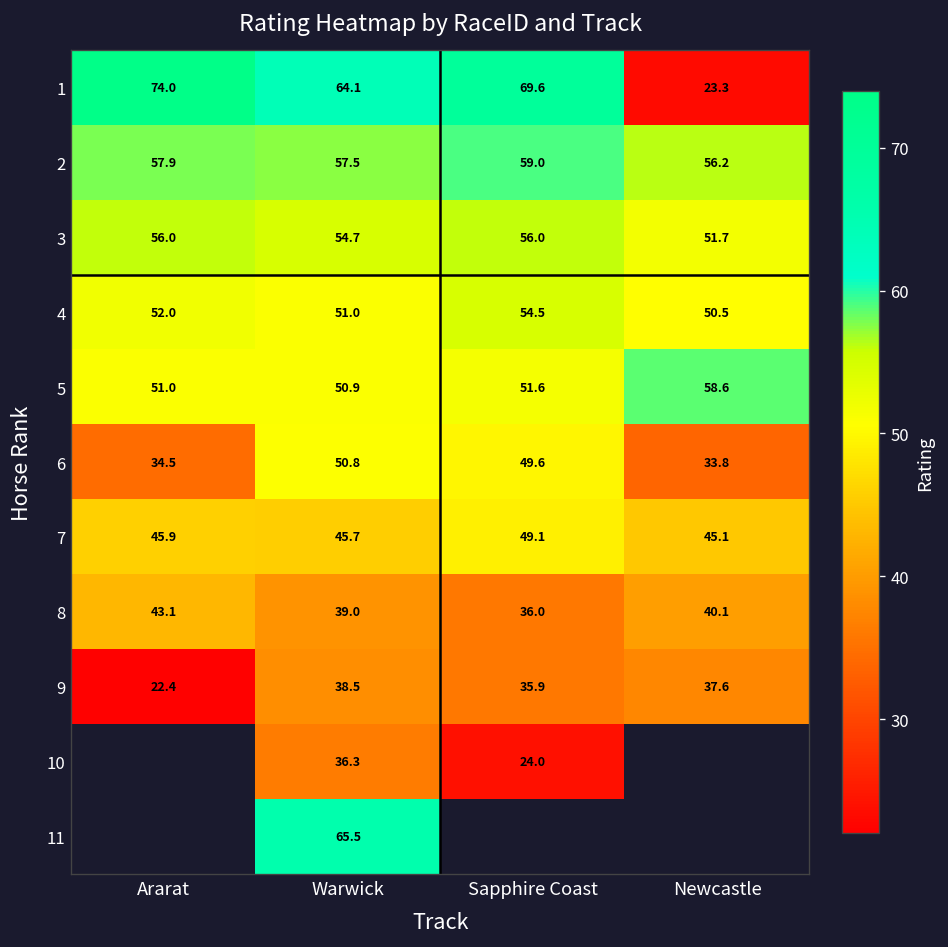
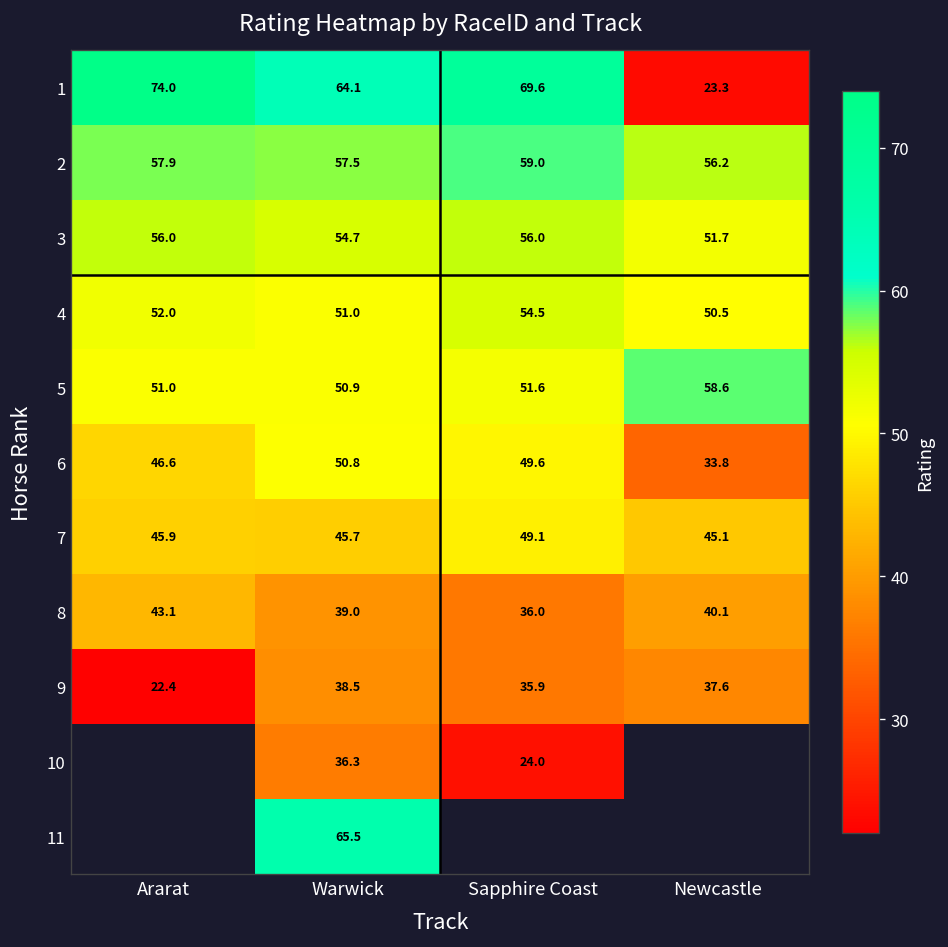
  {
    "1": {
      "Ararat": 74.0,
      "Warwick": 64.1,
      "Sapphire Coast": 69.6,
      "Newcastle": 23.3
    },
    "2": {
      "Ararat": 57.9,
      "Warwick": 57.5,
      "Sapphire Coast": 59.0,
      "Newcastle": 56.2
    },
    "3": {
      "Ararat": 56.0,
      "Warwick": 54.7,
      "Sapphire Coast": 56.0,
      "Newcastle": 51.7
    },
    "4": {
      "Ararat": 52.0,
      "Warwick": 51.0,
      "Sapphire Coast": 54.5,
      "Newcastle": 50.5
    },
    "5": {
      "Ararat": 51.0,
      "Warwick": 50.9,
      "Sapphire Coast": 51.6,
      "Newcastle": 58.6
    },
    "6": {
-     "Ararat": 34.5,
+     "Ararat": 46.6,
      "Warwick": 50.8,
      "Sapphire Coast": 49.6,
      "Newcastle": 33.8
    },
    "7": {
      "Ararat": 45.9,
      "Warwick": 45.7,
      "Sapphire Coast": 49.1,
      "Newcastle": 45.1
    },
    "8": {
      "Ararat": 43.1,
      "Warwick": 39.0,
      "Sapphire Coast": 36.0,
      "Newcastle": 40.1
    },
    "9": {
      "Ararat": 22.4,
      "Warwick": 38.5,
      "Sapphire Coast": 35.9,
      "Newcastle": 37.6
    },
    "10": {
      "Warwick": 36.3,
      "Sapphire Coast": 24.0
    },
    "11": {
      "Warwick": 65.5
    }
  }
